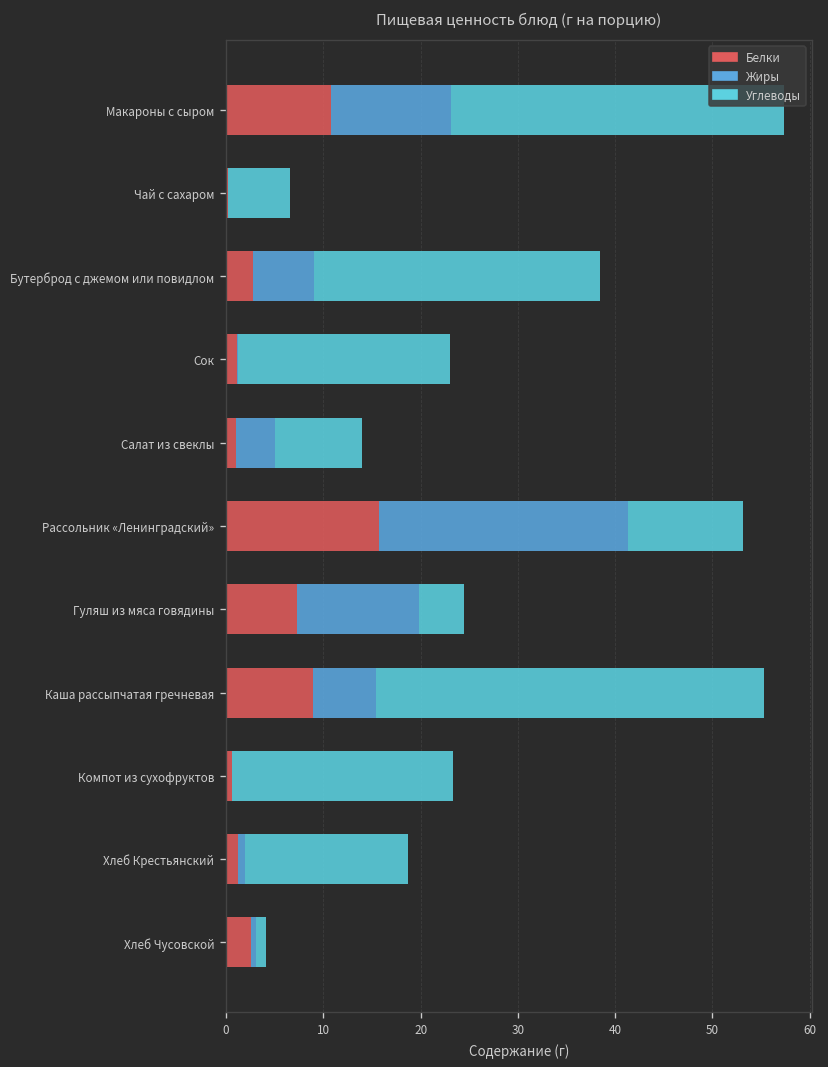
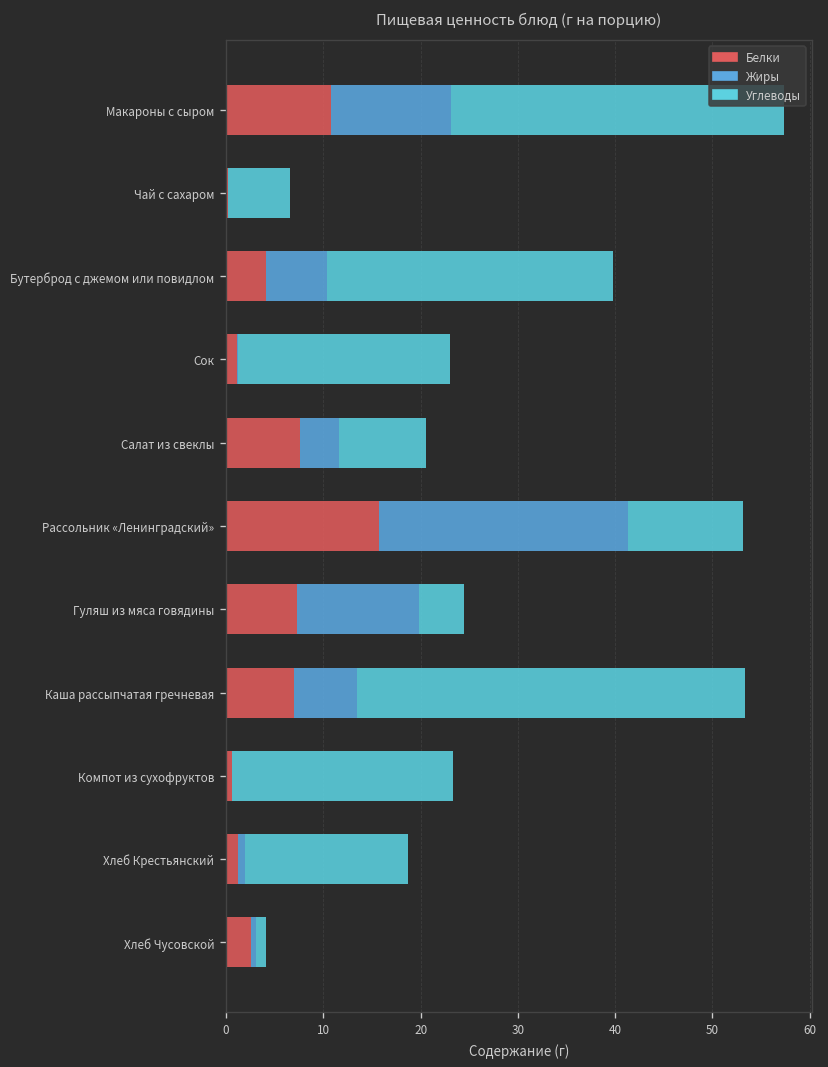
  {
    "Белки": {
      "Макароны с сыром": 11,
-     "Бутерброд с джемом или повидлом": 3,
+     "Бутерброд с джемом или повидлом": 4,
      "Сок": 1,
-     "Салат из свеклы": 1,
+     "Салат из свеклы": 8,
      "Рассольник «Ленинградский»": 16,
      "Гуляш из мяса говядины": 7,
-     "Каша рассыпчатая гречневая": 9,
+     "Каша рассыпчатая гречневая": 7,
      "Компот из сухофруктов": 1,
      "Хлеб Крестьянский": 1,
      "Хлеб Чусовской": 3
    }
  }
